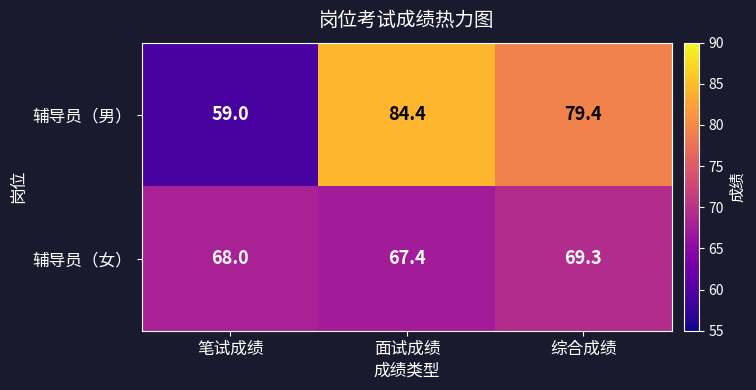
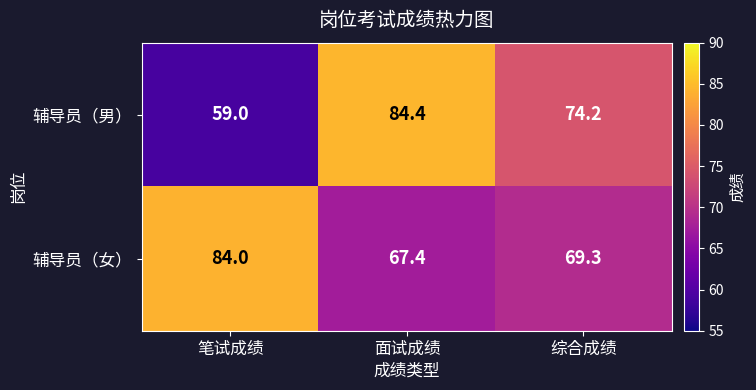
  {
    "辅导员（男）": {
      "笔试成绩": 59.0,
      "面试成绩": 84.4,
-     "综合成绩": 79.4
+     "综合成绩": 74.2
    },
    "辅导员（女）": {
-     "笔试成绩": 68.0,
+     "笔试成绩": 84.0,
      "面试成绩": 67.4,
      "综合成绩": 69.3
    }
  }
